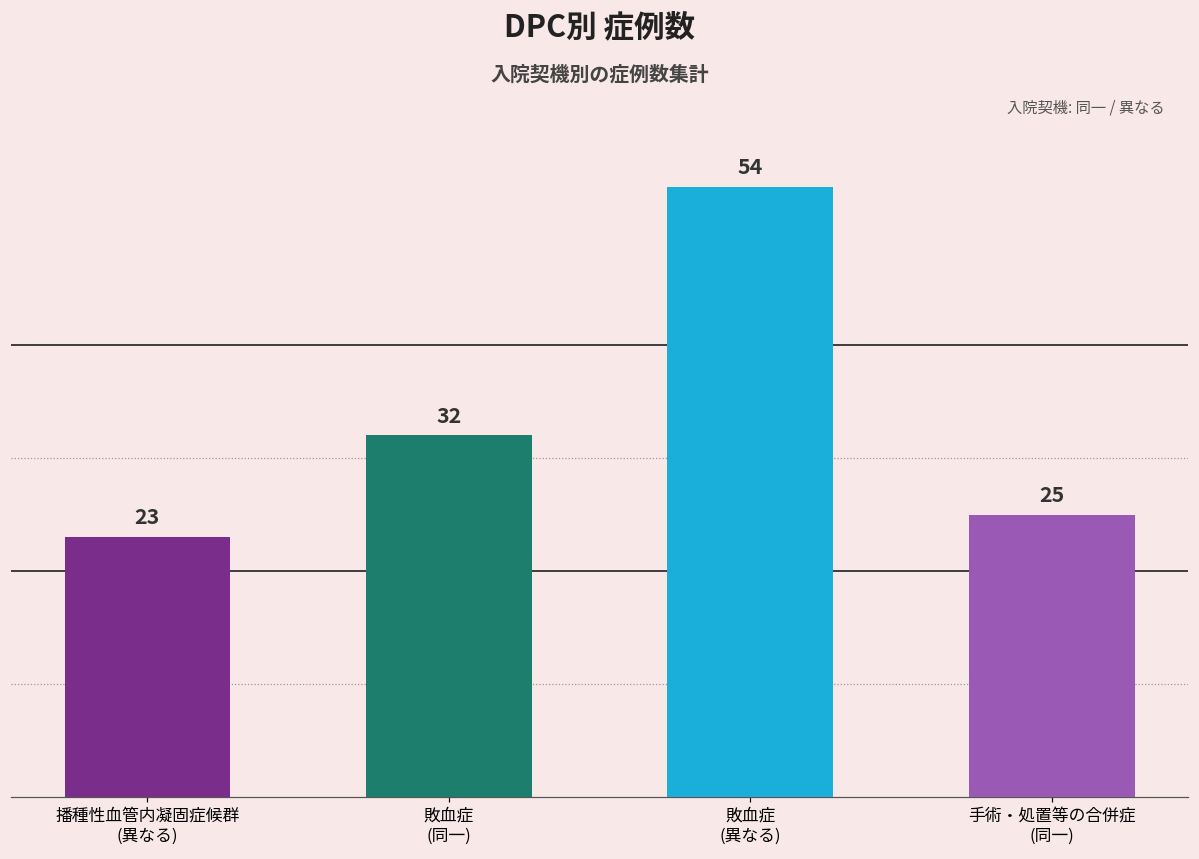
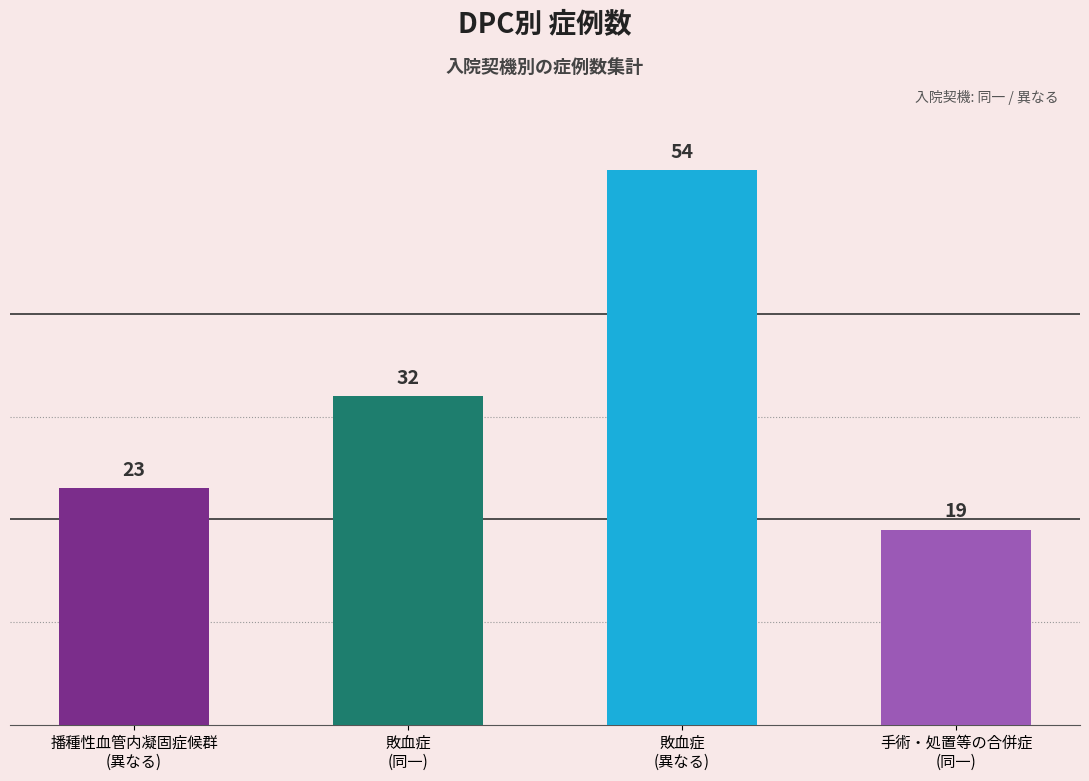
  {
    "播種性血管内凝固症候群 (異なる)": 23,
    "敗血症 (同一)": 32,
    "敗血症 (異なる)": 54,
-   "手術・処置等の合併症 (同一)": 25
+   "手術・処置等の合併症 (同一)": 19
  }
